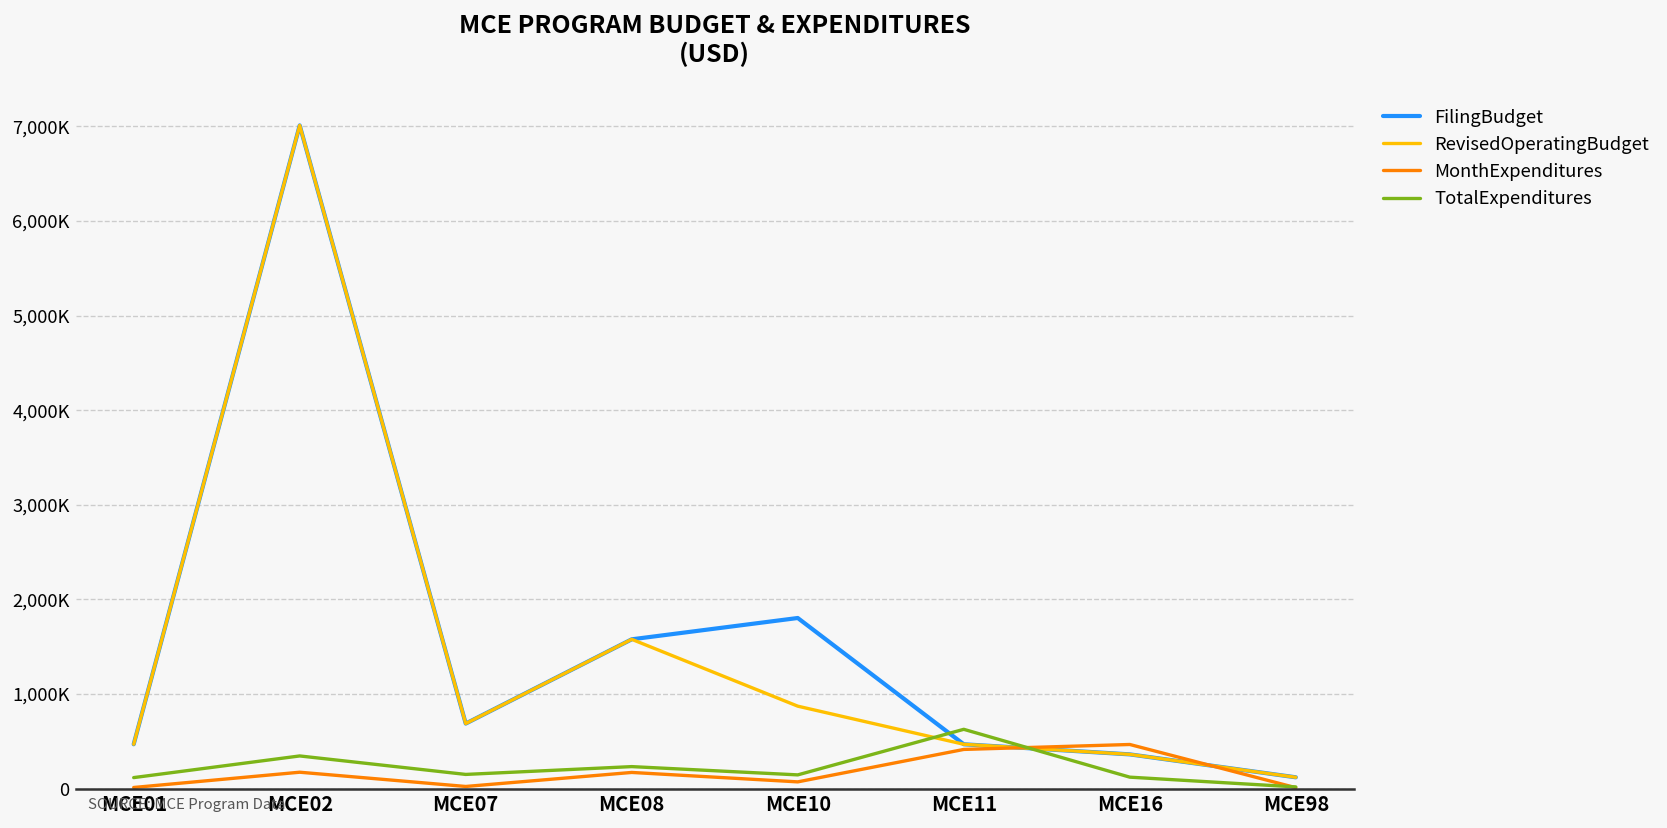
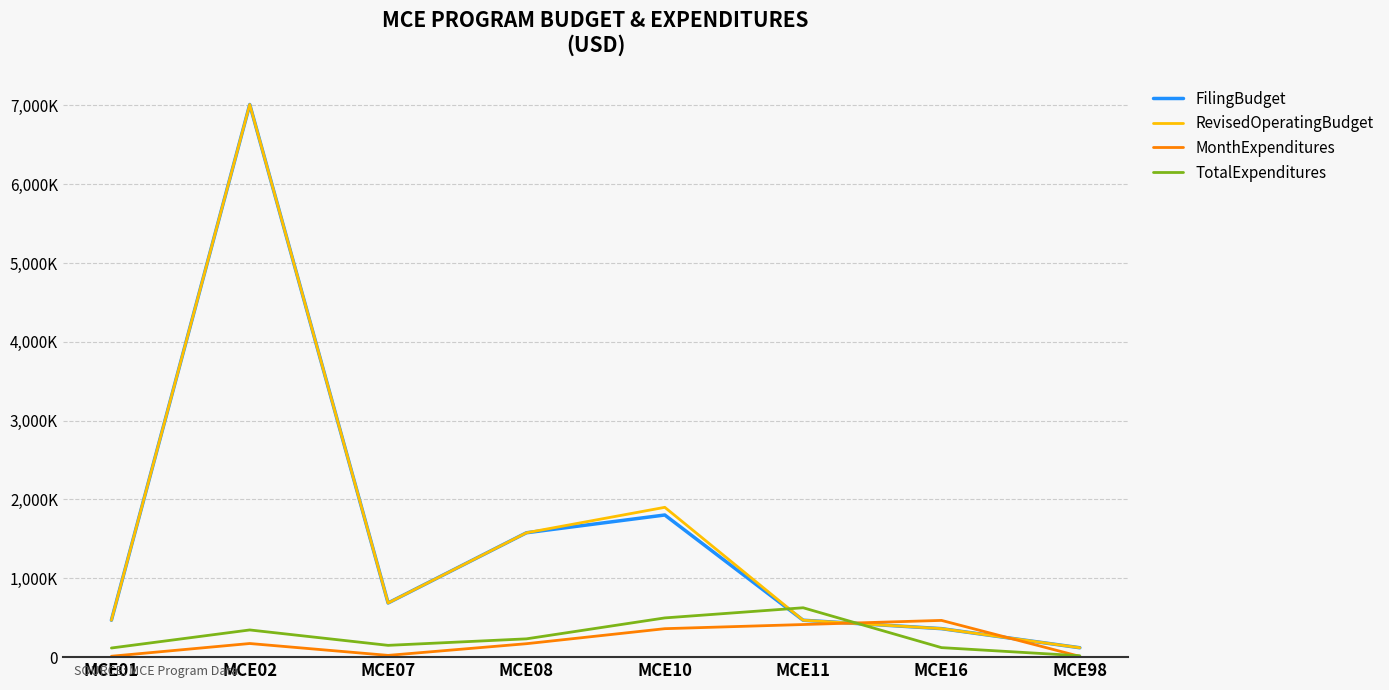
  {
    "FilingBudget": {
      "MCE10": "1,800,000"
    },
    "RevisedOperatingBudget": {
-     "MCE10": "900,000"
+     "MCE10": "1,900,000"
    },
    "MonthExpenditures": {
      "MCE01": "0",
      "MCE02": "200,000",
      "MCE07": "0",
      "MCE08": "200,000",
-     "MCE10": "100,000",
+     "MCE10": "400,000",
      "MCE11": "400,000",
      "MCE16": "500,000"
    },
    "TotalExpenditures": {
      "MCE01": "100,000",
      "MCE02": "300,000",
      "MCE07": "100,000",
      "MCE08": "200,000",
-     "MCE10": "100,000",
+     "MCE10": "500,000",
      "MCE11": "600,000",
      "MCE16": "100,000"
    }
  }
